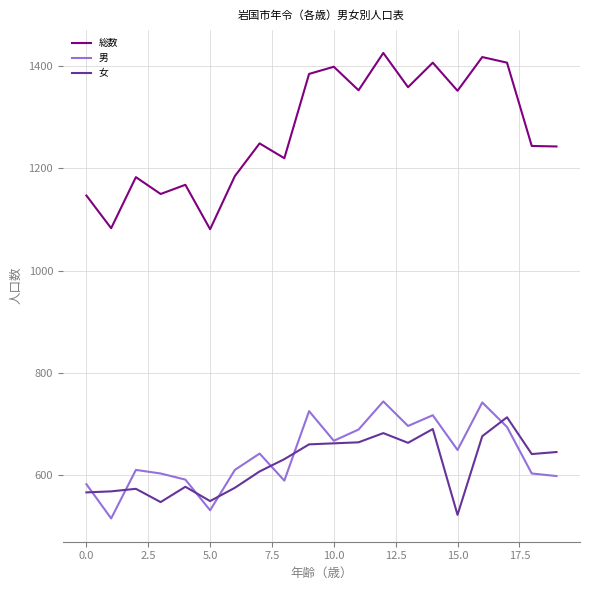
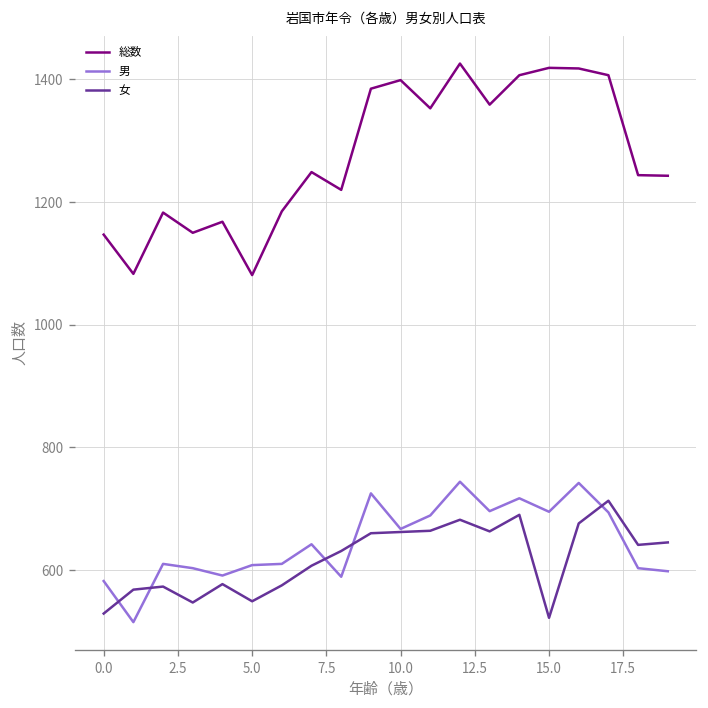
  {
    "総数": {
      "0.0": 1150,
      "5.0": 1080,
      "10.0": 1400,
-     "15.0": 1350
+     "15.0": 1420
    },
    "男": {
      "0.0": 580,
-     "5.0": 530,
-     "15.0": 650
+     "5.0": 610,
+     "15.0": 700
    },
    "女": {
-     "0.0": 570,
+     "0.0": 530,
      "5.0": 550,
      "15.0": 520
    }
  }
